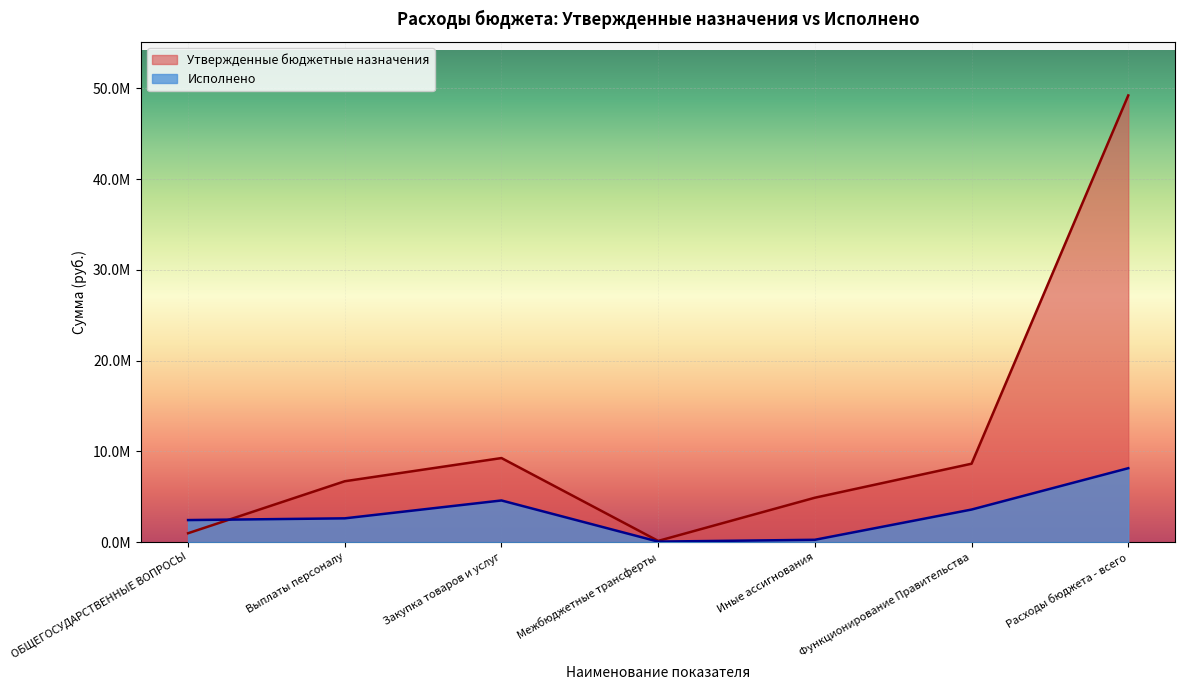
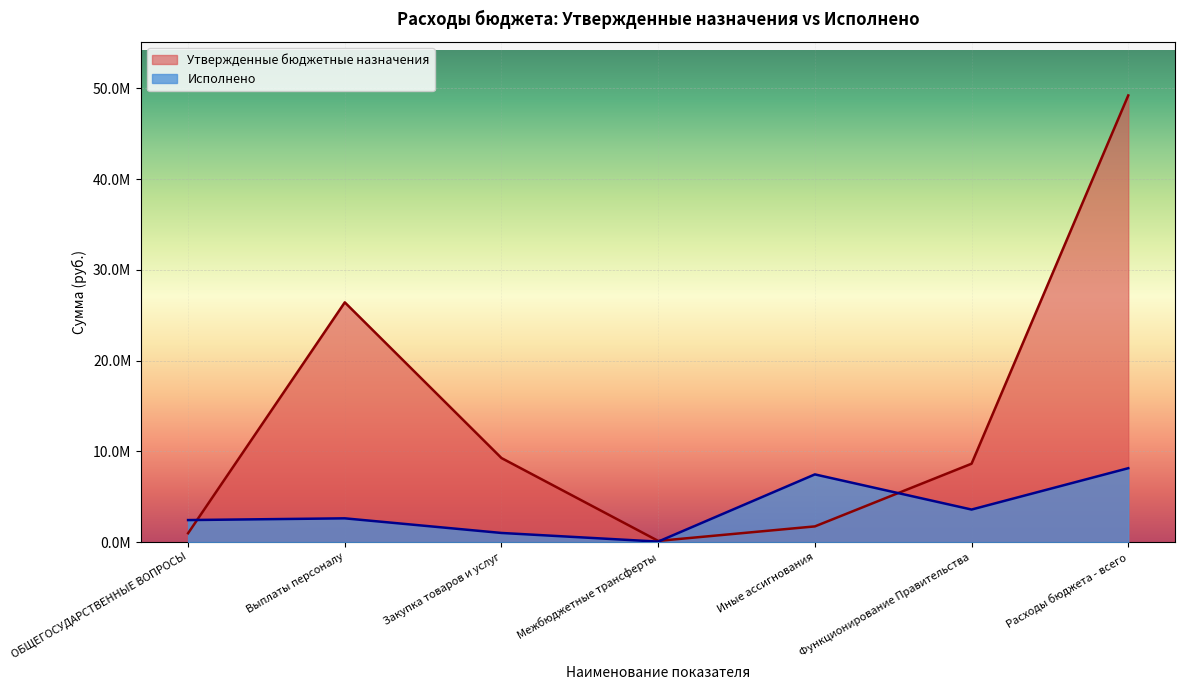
  {
    "Утвержденные бюджетные назначения": {
      "ОБЩЕГОСУДАРСТВЕННЫЕ ВОПРОСЫ": 1000000,
-     "Выплаты персоналу": 7000000,
+     "Выплаты персоналу": 26000000,
      "Закупка товаров и услуг": 9000000,
-     "Иные ассигнования": 5000000,
+     "Иные ассигнования": 2000000,
      "Функционирование Правительства": 9000000,
      "Расходы бюджета - всего": 49000000
    },
    "Исполнено": {
      "ОБЩЕГОСУДАРСТВЕННЫЕ ВОПРОСЫ": 2000000,
      "Выплаты персоналу": 3000000,
-     "Закупка товаров и услуг": 5000000,
-     "Иные ассигнования": 0,
+     "Закупка товаров и услуг": 1000000,
+     "Иные ассигнования": 7000000,
      "Функционирование Правительства": 4000000,
      "Расходы бюджета - всего": 8000000
    }
  }
